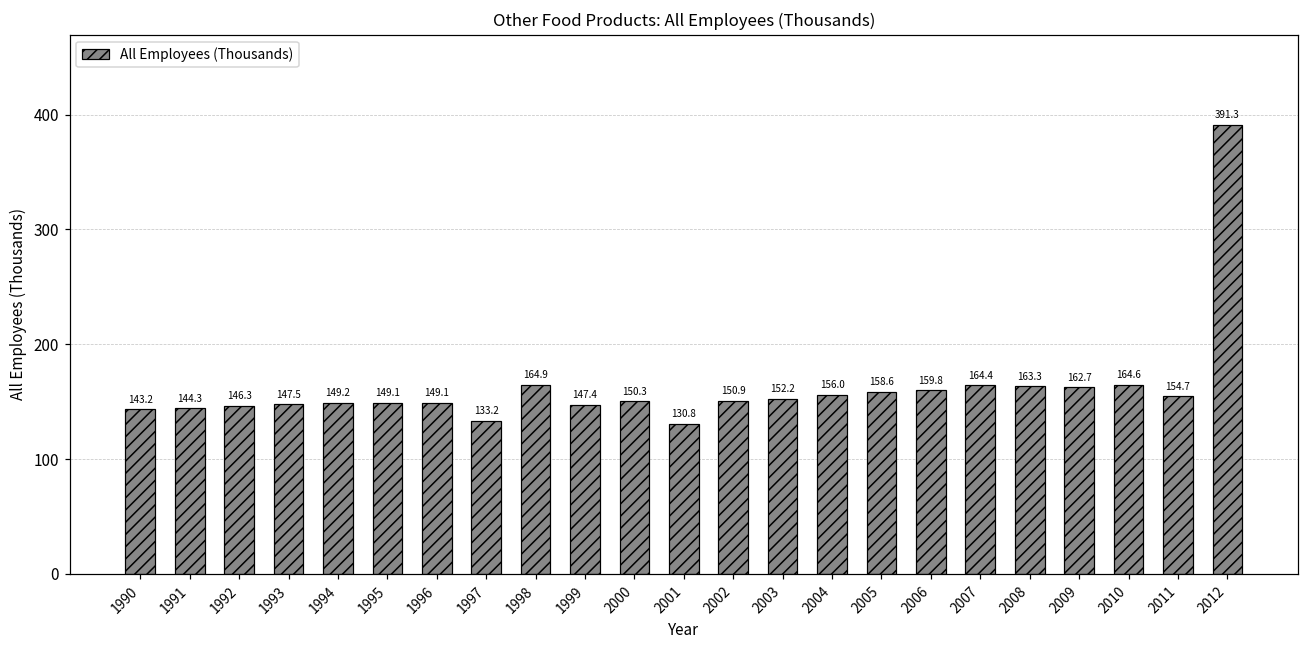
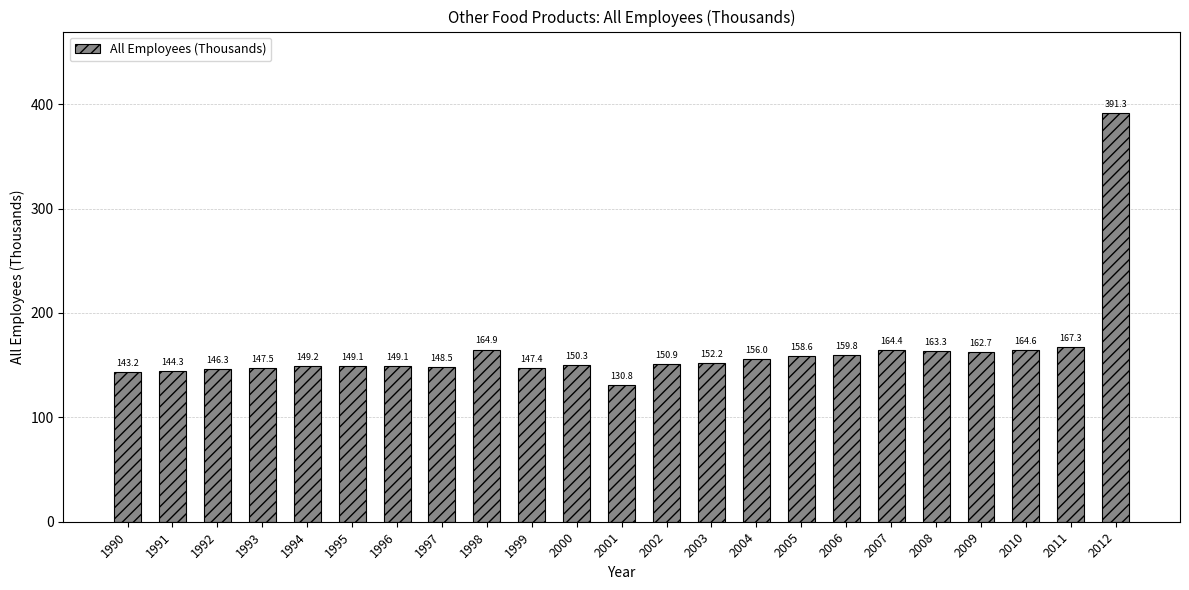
  {
    "1990": 143.2,
    "1991": 144.3,
    "1992": 146.3,
    "1993": 147.5,
    "1994": 149.2,
    "1995": 149.1,
    "1996": 149.1,
-   "1997": 133.2,
+   "1997": 148.5,
    "1998": 164.9,
    "1999": 147.4,
    "2000": 150.3,
    "2001": 130.8,
    "2002": 150.9,
    "2003": 152.2,
    "2004": 156.0,
    "2005": 158.6,
    "2006": 159.8,
    "2007": 164.4,
    "2008": 163.3,
    "2009": 162.7,
    "2010": 164.6,
-   "2011": 154.7,
+   "2011": 167.3,
    "2012": 391.3
  }
